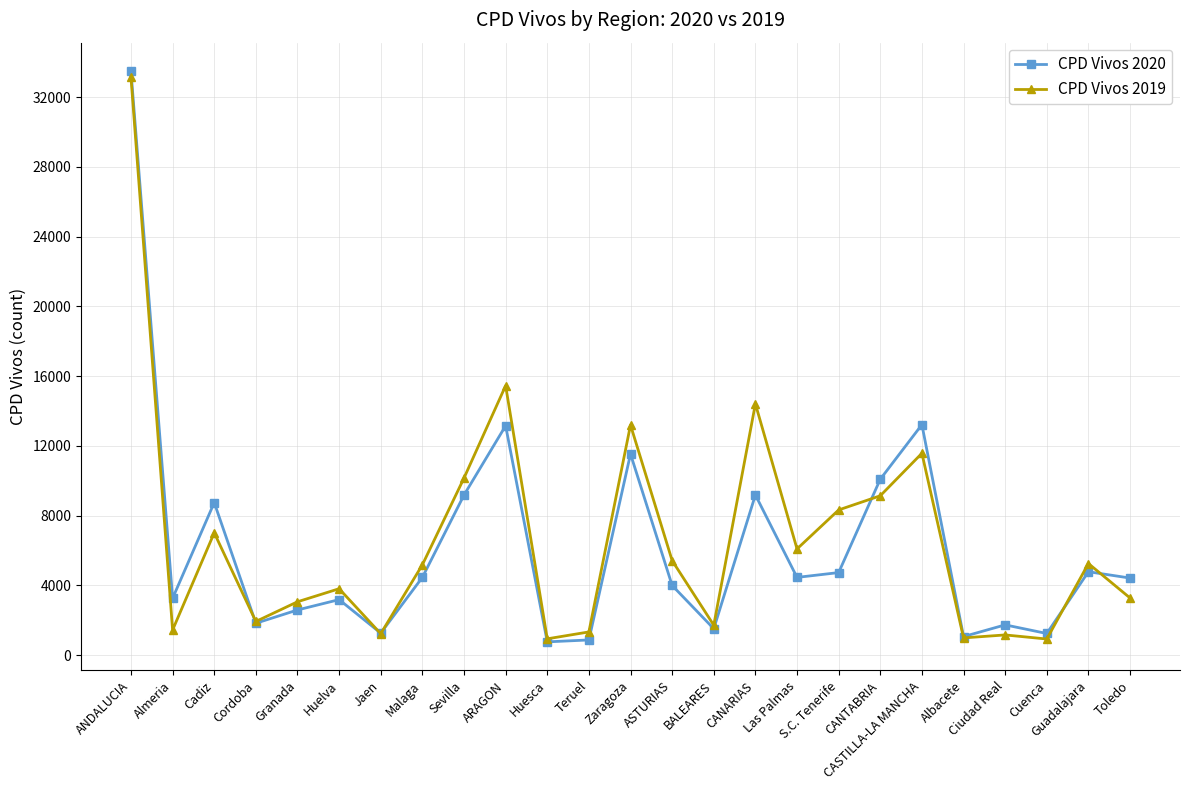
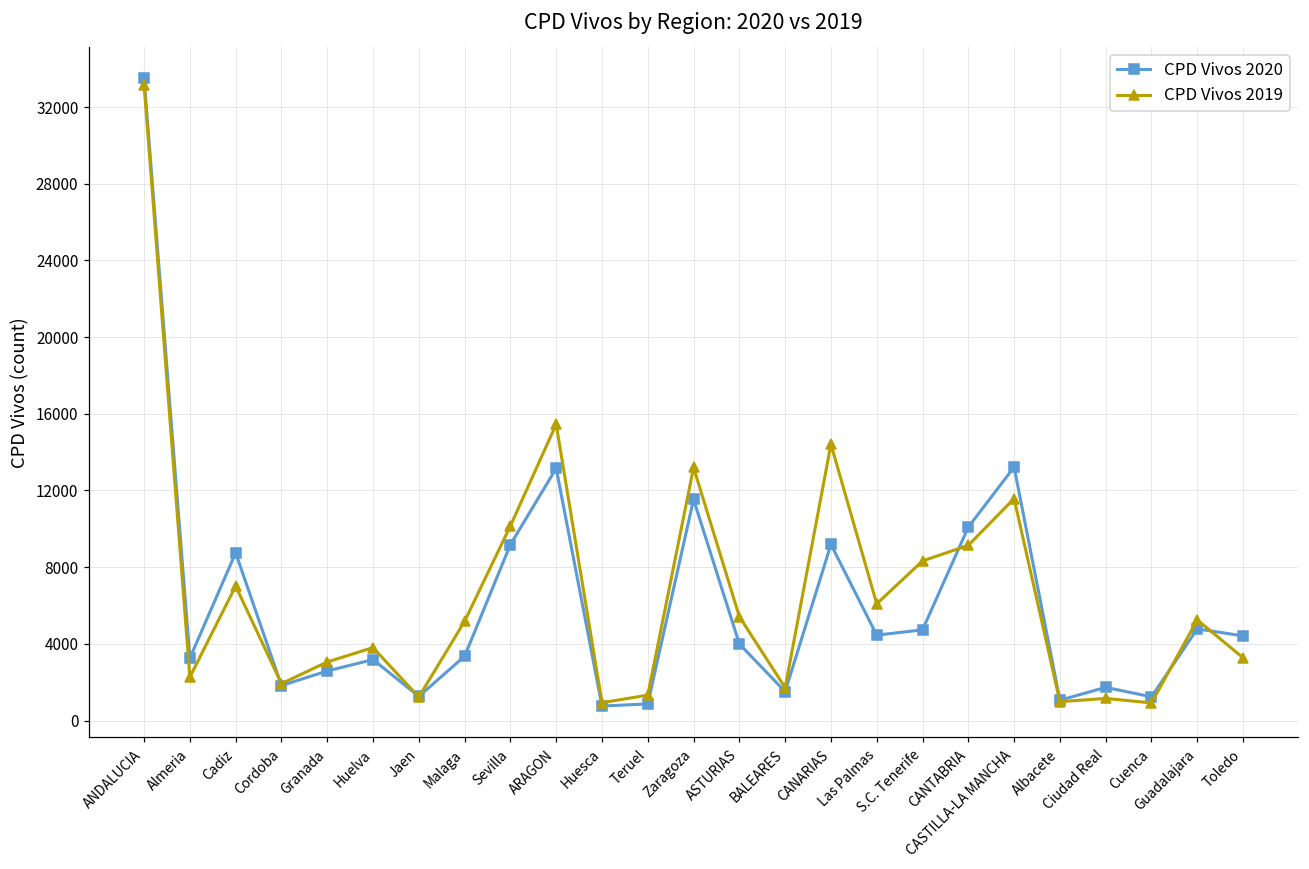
  {
    "CPD Vivos 2020": {
      "ANDALUCIA": 33500,
      "Almeria": 3300,
      "Cadiz": 8700,
      "Granada": 2600,
      "Huelva": 3200,
-     "Malaga": 4500,
+     "Malaga": 3400,
      "Sevilla": 9200,
      "ARAGON": 13200,
      "Huesca": 800,
      "Teruel": 900,
      "Zaragoza": 11500,
      "ASTURIAS": 4000,
      "BALEARES": 1500,
      "CANARIAS": 9200,
      "Las Palmas": 4500,
      "S.C. Tenerife": 4700,
      "CANTABRIA": 10100,
      "CASTILLA-LA MANCHA": 13200,
      "Ciudad Real": 1700,
      "Cuenca": 1200,
      "Guadalajara": 4800,
      "Toledo": 4400
    },
    "CPD Vivos 2019": {
      "ANDALUCIA": 33100,
-     "Almeria": 1400,
+     "Almeria": 2300,
      "Cadiz": 7000,
      "Granada": 3100,
      "Huelva": 3800,
      "Malaga": 5200,
      "Sevilla": 10200,
      "ARAGON": 15500,
      "Huesca": 900,
      "Teruel": 1300,
      "Zaragoza": 13200,
      "ASTURIAS": 5400,
      "BALEARES": 1700,
      "CANARIAS": 14400,
      "Las Palmas": 6100,
      "S.C. Tenerife": 8300,
      "CANTABRIA": 9100,
      "CASTILLA-LA MANCHA": 11600,
      "Ciudad Real": 1200,
      "Cuenca": 900,
      "Guadalajara": 5200,
      "Toledo": 3300
    }
  }
